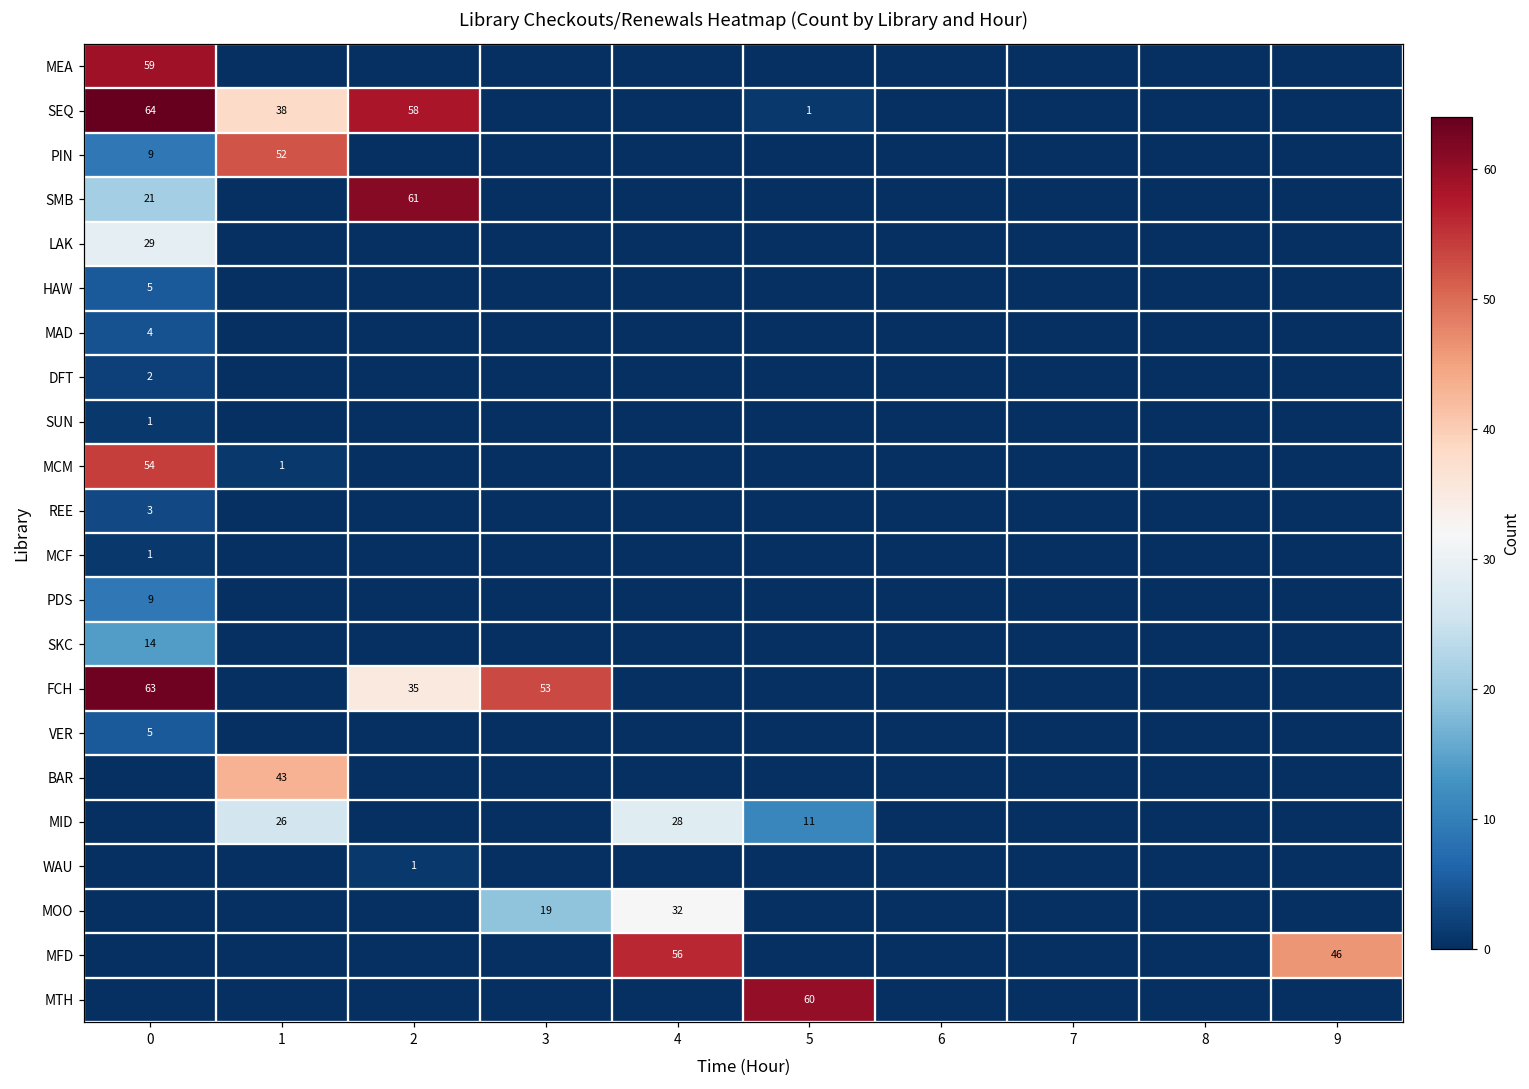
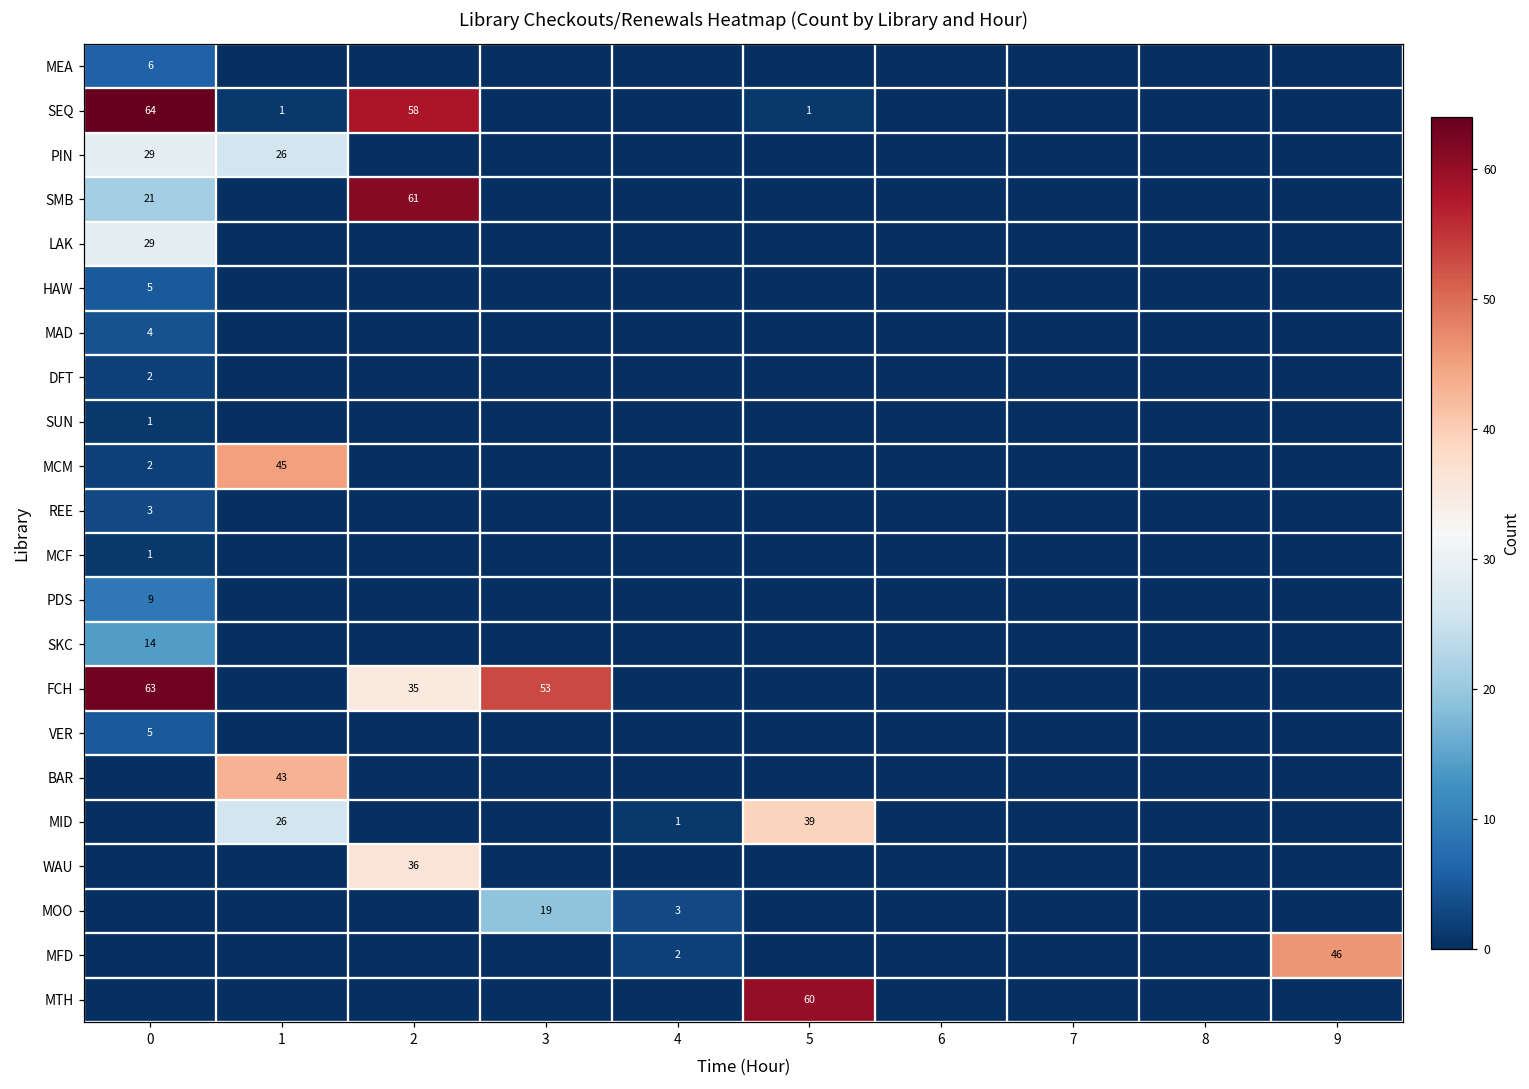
  {
    "MEA": {
-     "0": 59
+     "0": 6
    },
    "SEQ": {
      "0": 64,
-     "1": 38,
+     "1": 1,
      "2": 58,
      "5": 1
    },
    "PIN": {
-     "0": 9,
-     "1": 52
+     "0": 29,
+     "1": 26
    },
    "SMB": {
      "0": 21,
      "2": 61
    },
    "LAK": {
      "0": 29
    },
    "HAW": {
      "0": 5
    },
    "MAD": {
      "0": 4
    },
    "DFT": {
      "0": 2
    },
    "SUN": {
      "0": 1
    },
    "MCM": {
-     "0": 54,
-     "1": 1
+     "0": 2,
+     "1": 45
    },
    "REE": {
      "0": 3
    },
    "MCF": {
      "0": 1
    },
    "PDS": {
      "0": 9
    },
    "SKC": {
      "0": 14
    },
    "FCH": {
      "0": 63,
      "2": 35,
      "3": 53
    },
    "VER": {
      "0": 5
    },
    "BAR": {
      "1": 43
    },
    "MID": {
      "1": 26,
-     "4": 28,
-     "5": 11
+     "4": 1,
+     "5": 39
    },
    "WAU": {
-     "2": 1
+     "2": 36
    },
    "MOO": {
      "3": 19,
-     "4": 32
+     "4": 3
    },
    "MFD": {
-     "4": 56,
+     "4": 2,
      "9": 46
    },
    "MTH": {
      "5": 60
    }
  }
